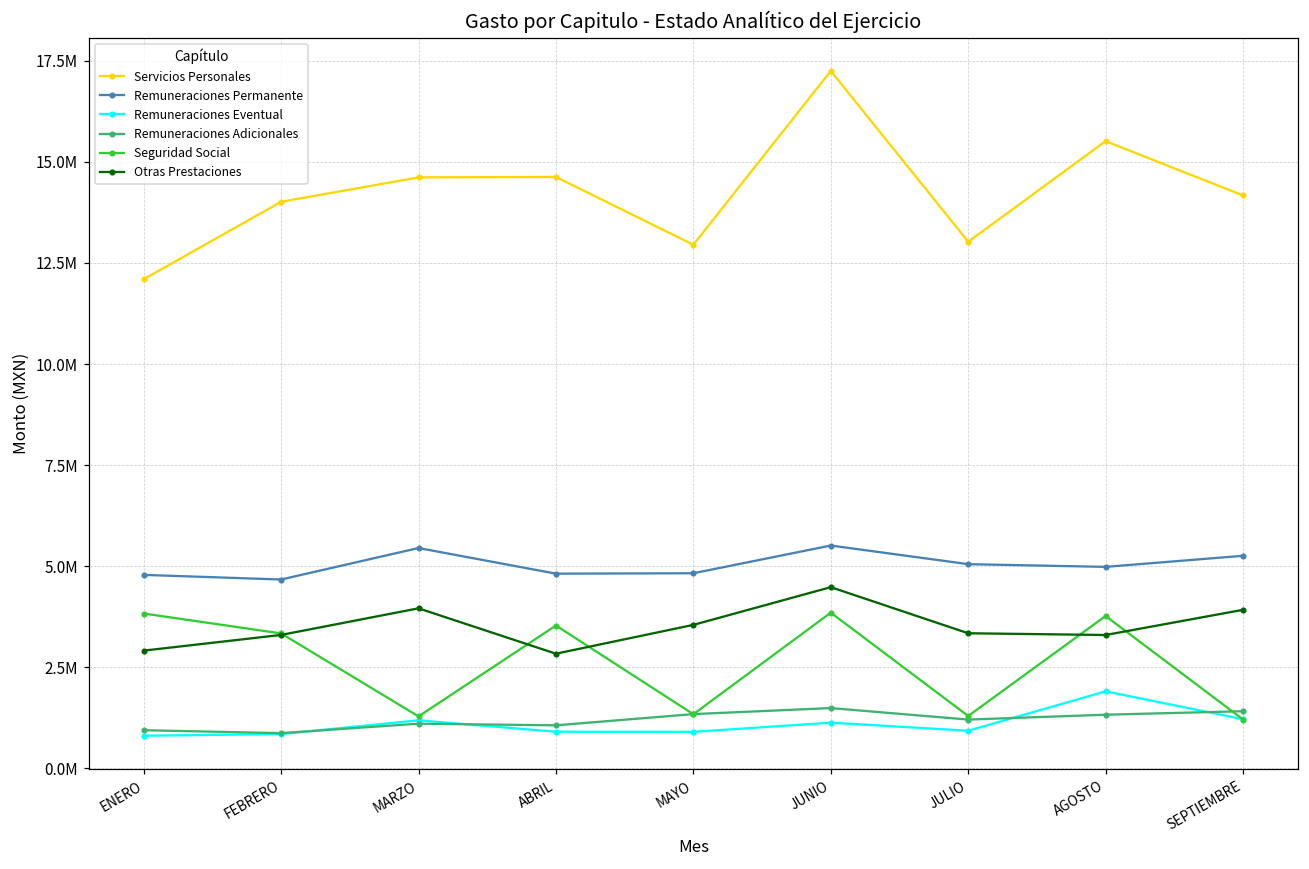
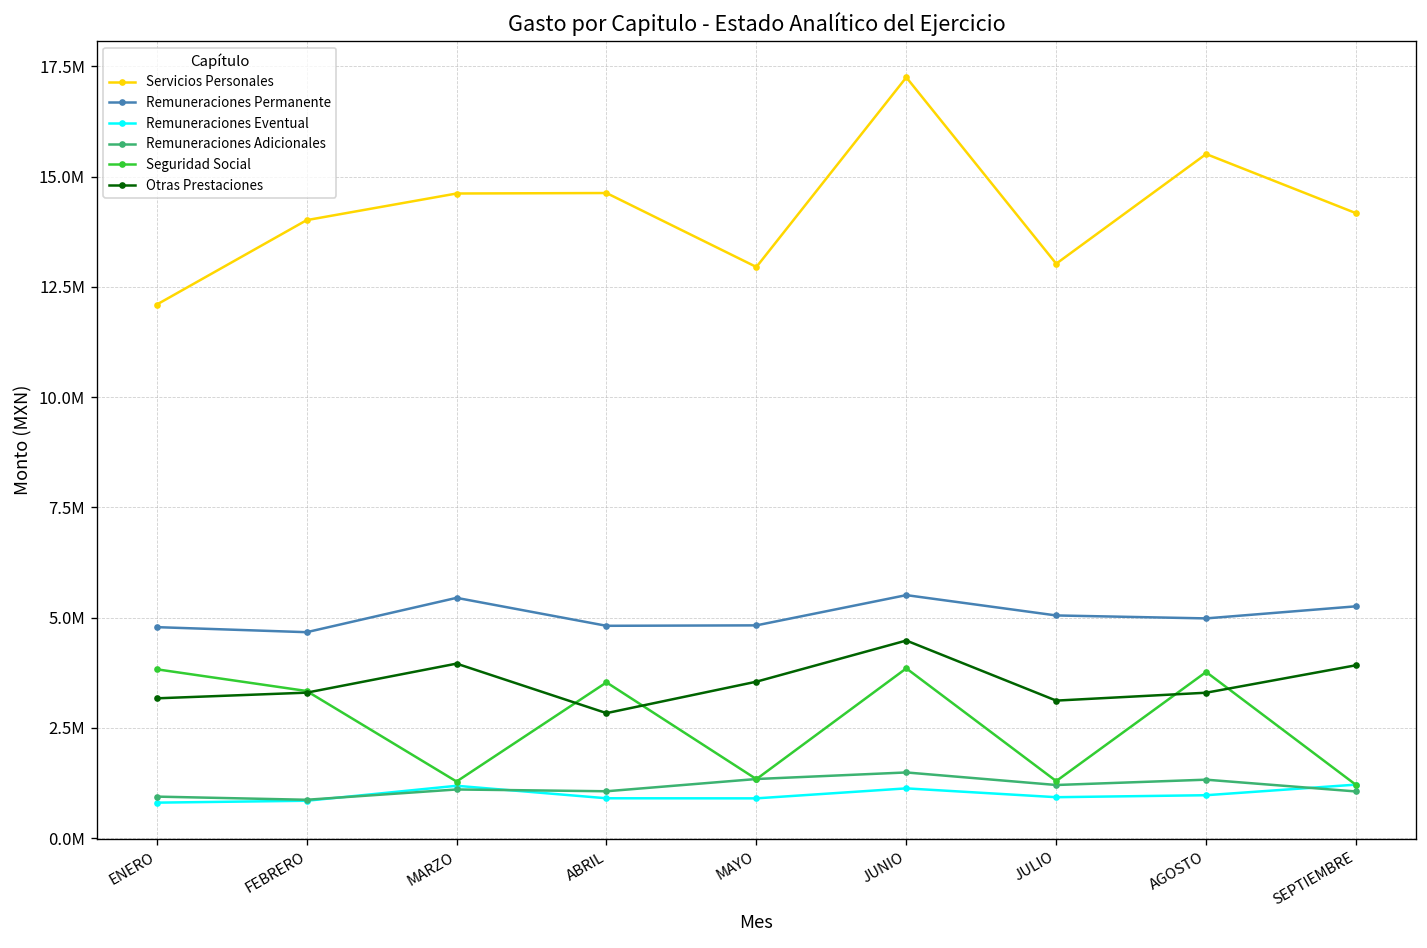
  {
    "Servicios Personales": {
      "ENERO": 12100000,
      "FEBRERO": 14000000,
      "MARZO": 14600000,
      "ABRIL": 14600000,
      "MAYO": 12900000,
      "JUNIO": 17200000,
      "JULIO": 13000000,
      "AGOSTO": 15500000,
      "SEPTIEMBRE": 14200000
    },
    "Remuneraciones Permanente": {
      "ENERO": 4800000,
      "FEBRERO": 4700000,
      "MARZO": 5400000,
      "ABRIL": 4800000,
      "MAYO": 4800000,
      "JUNIO": 5500000,
      "JULIO": 5100000,
      "AGOSTO": 5000000,
      "SEPTIEMBRE": 5300000
    },
    "Remuneraciones Eventual": {
      "ENERO": 800000,
      "MARZO": 1200000,
      "ABRIL": 900000,
      "MAYO": 900000,
      "JUNIO": 1100000,
      "JULIO": 900000,
-     "AGOSTO": 1900000
+     "AGOSTO": 1000000
    },
    "Remuneraciones Adicionales": {
      "ENERO": 900000,
      "MARZO": 1100000,
      "ABRIL": 1100000,
      "JUNIO": 1500000,
      "JULIO": 1200000,
      "AGOSTO": 1300000,
-     "SEPTIEMBRE": 1400000
+     "SEPTIEMBRE": 1100000
    },
    "Seguridad Social": {
      "ENERO": 3800000,
      "MARZO": 1300000,
      "ABRIL": 3500000,
      "JUNIO": 3900000,
      "JULIO": 1300000,
      "AGOSTO": 3800000
    },
    "Otras Prestaciones": {
-     "ENERO": 2900000,
+     "ENERO": 3200000,
      "MARZO": 4000000,
      "ABRIL": 2800000,
      "MAYO": 3500000,
      "JUNIO": 4500000,
-     "JULIO": 3300000,
+     "JULIO": 3100000,
      "AGOSTO": 3300000,
      "SEPTIEMBRE": 3900000
    }
  }
